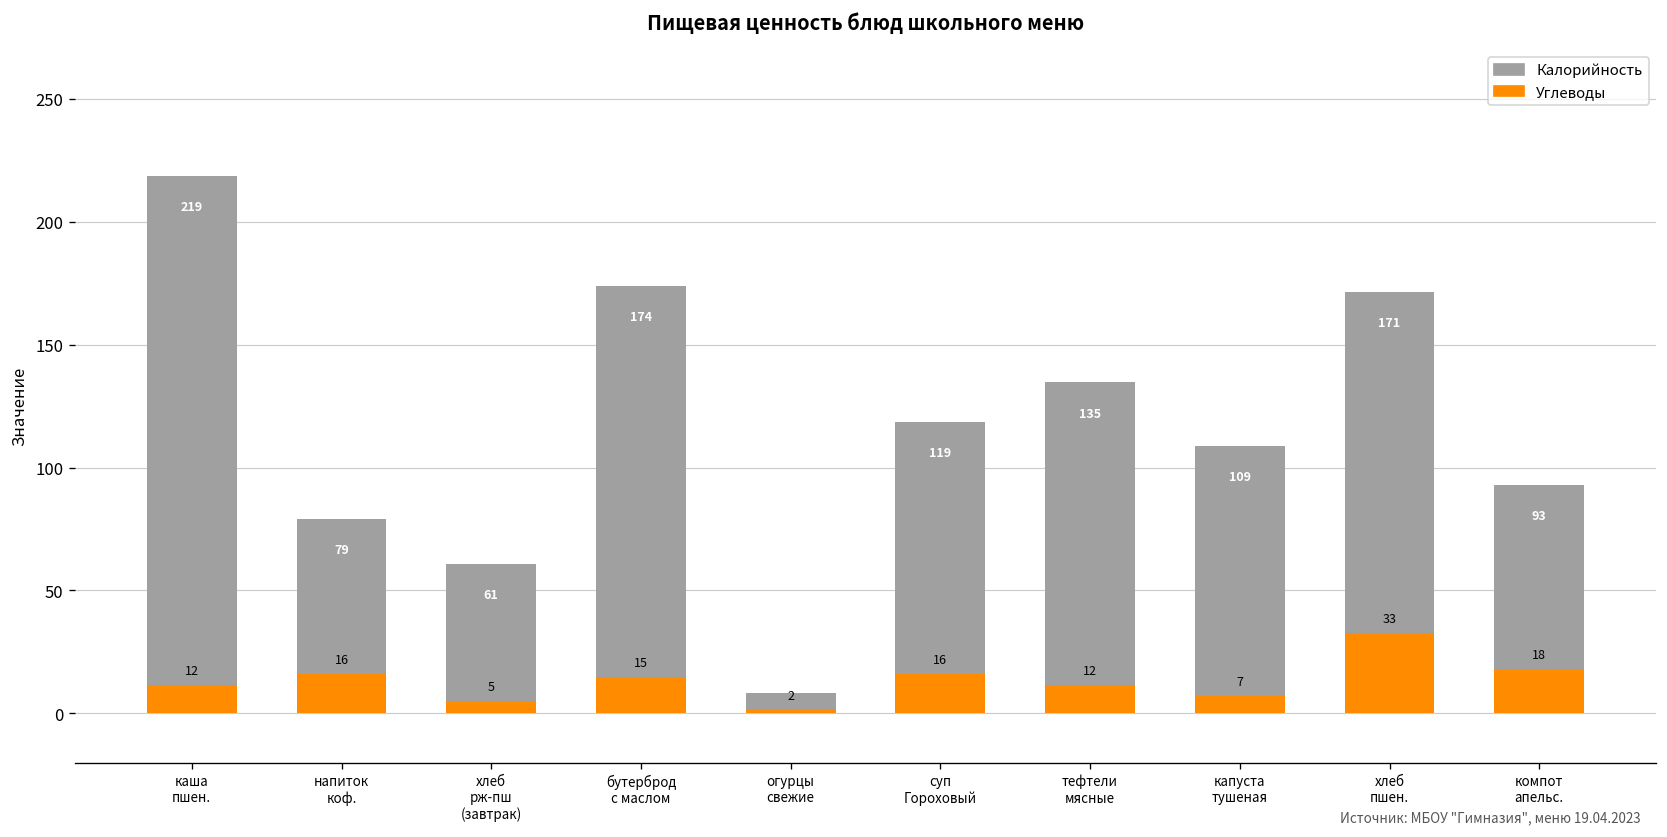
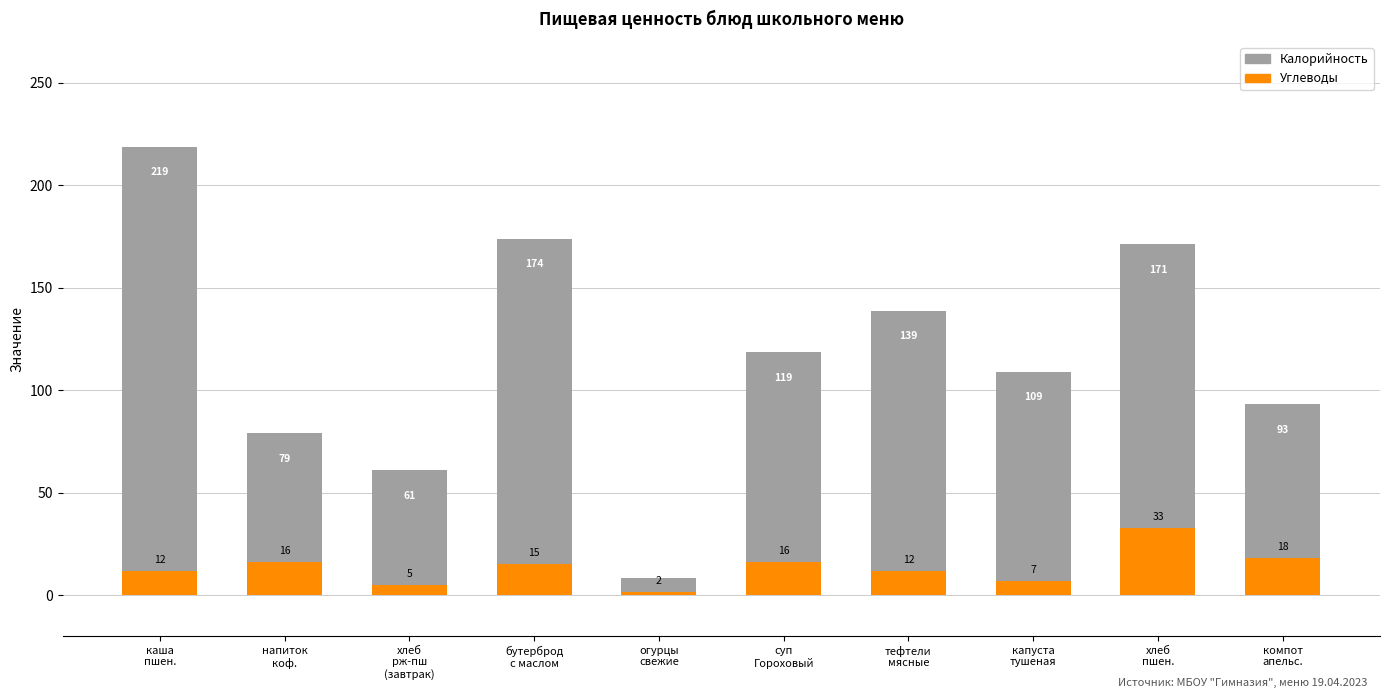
  {
    "Калорийность": {
      "каша пшен.": 219,
      "напиток коф.": 79,
      "хлеб рж-пш (завтрак)": 61,
      "бутерброд с маслом": 174,
      "суп Гороховый": 119,
-     "тефтели мясные": 135,
+     "тефтели мясные": 139,
      "капуста тушеная": 109,
      "хлеб пшен.": 171,
      "компот апельс.": 93
    }
  }
